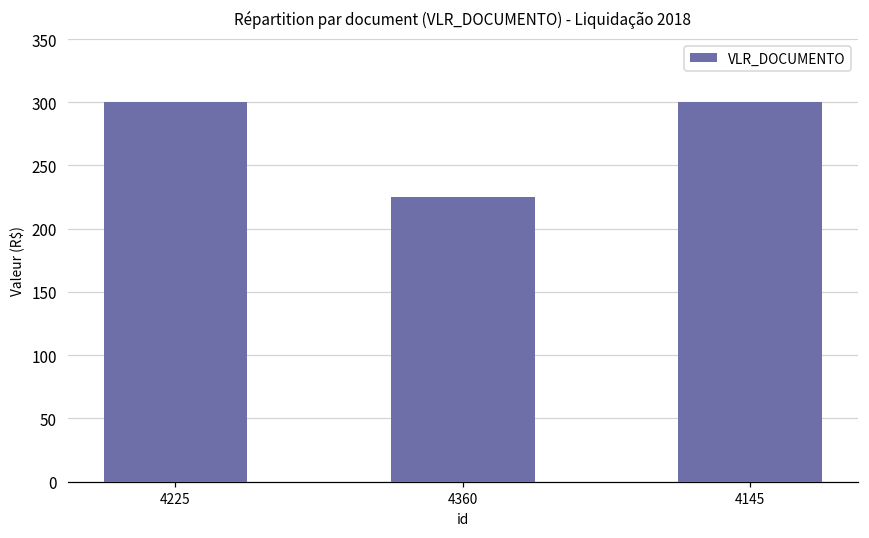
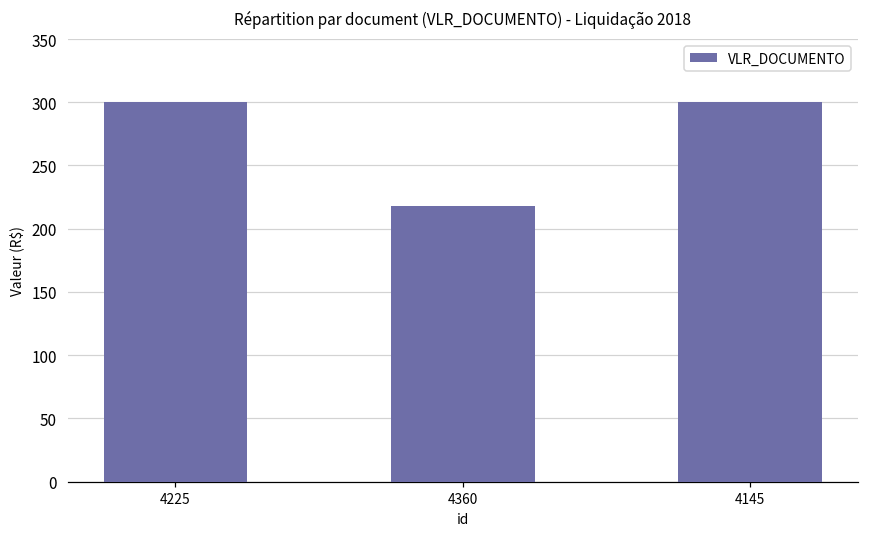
  {
    "4225": 300,
-   "4360": 225,
+   "4360": 218,
    "4145": 300
  }
